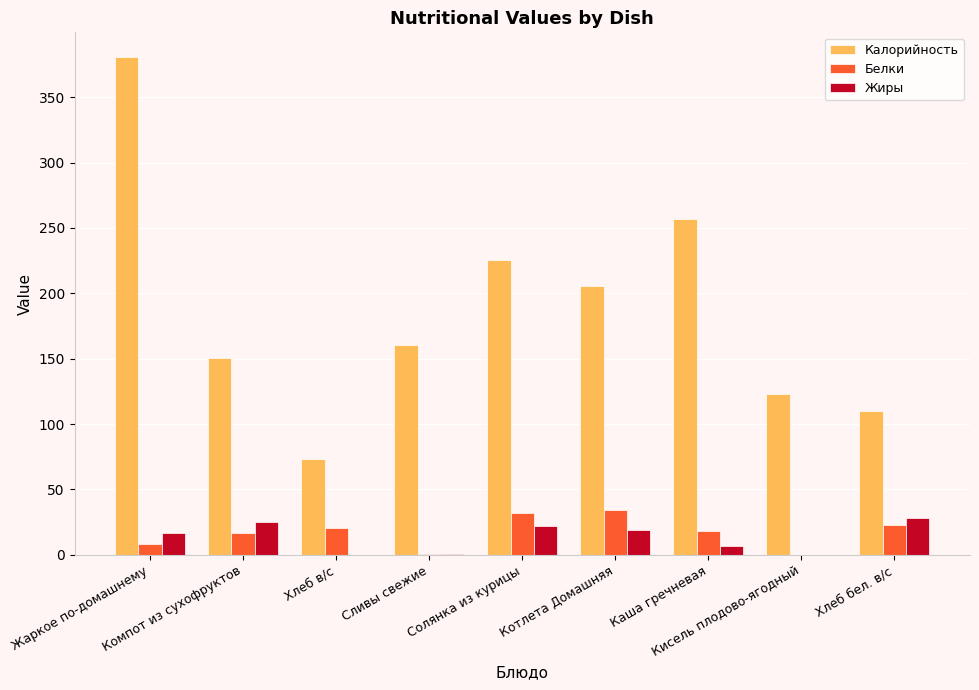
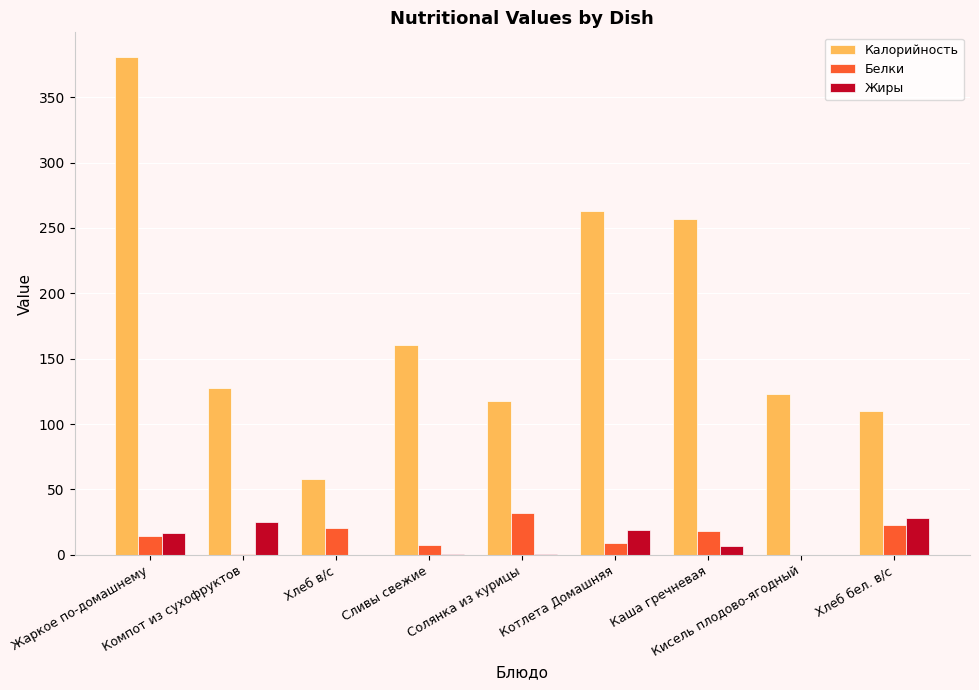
  {
    "Калорийность": {
      "Жаркое по-домашнему": 381,
-     "Компот из сухофруктов": 150,
-     "Хлеб в/с": 73,
+     "Компот из сухофруктов": 127,
+     "Хлеб в/с": 58,
      "Сливы свежие": 161,
-     "Солянка из курицы": 226,
-     "Котлета Домашняя": 206,
+     "Солянка из курицы": 118,
+     "Котлета Домашняя": 263,
      "Каша гречневая": 257,
      "Кисель плодово-ягодный": 123,
      "Хлеб бел. в/с": 110
    },
    "Белки": {
-     "Жаркое по-домашнему": 8,
-     "Компот из сухофруктов": 17,
+     "Жаркое по-домашнему": 15,
+     "Компот из сухофруктов": 0,
      "Хлеб в/с": 20,
-     "Сливы свежие": 1,
+     "Сливы свежие": 8,
      "Солянка из курицы": 32,
-     "Котлета Домашняя": 34,
+     "Котлета Домашняя": 9,
      "Каша гречневая": 18,
      "Кисель плодово-ягодный": 0,
      "Хлеб бел. в/с": 23
    },
    "Жиры": {
      "Жаркое по-домашнему": 17,
      "Компот из сухофруктов": 25,
      "Хлеб в/с": 0,
-     "Солянка из курицы": 22,
+     "Солянка из курицы": 1,
      "Котлета Домашняя": 19,
      "Каша гречневая": 7,
      "Кисель плодово-ягодный": 0,
      "Хлеб бел. в/с": 28
    }
  }
